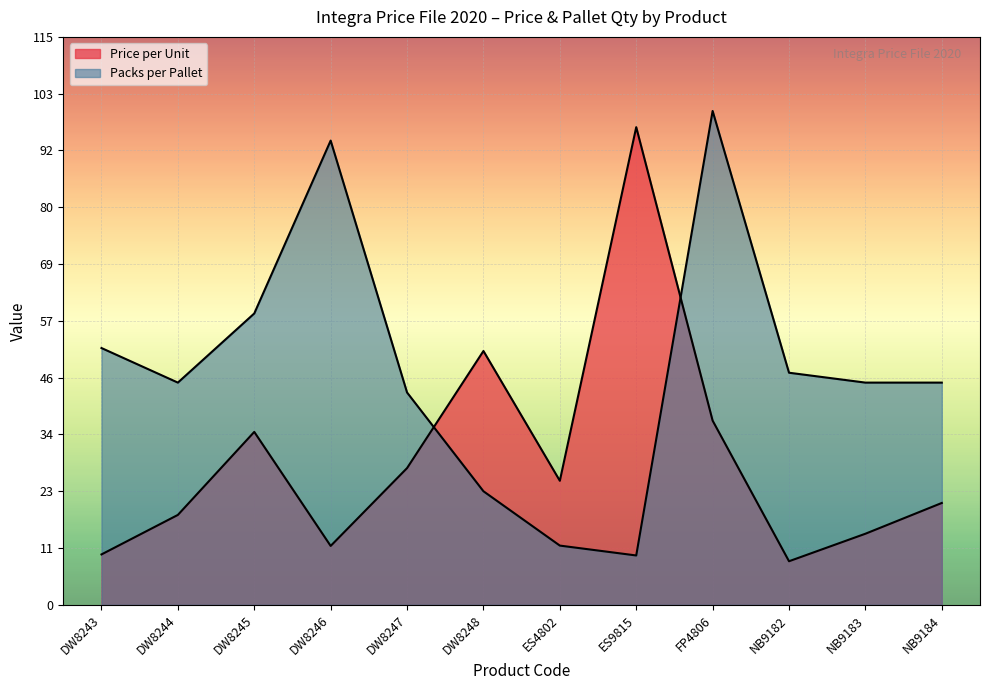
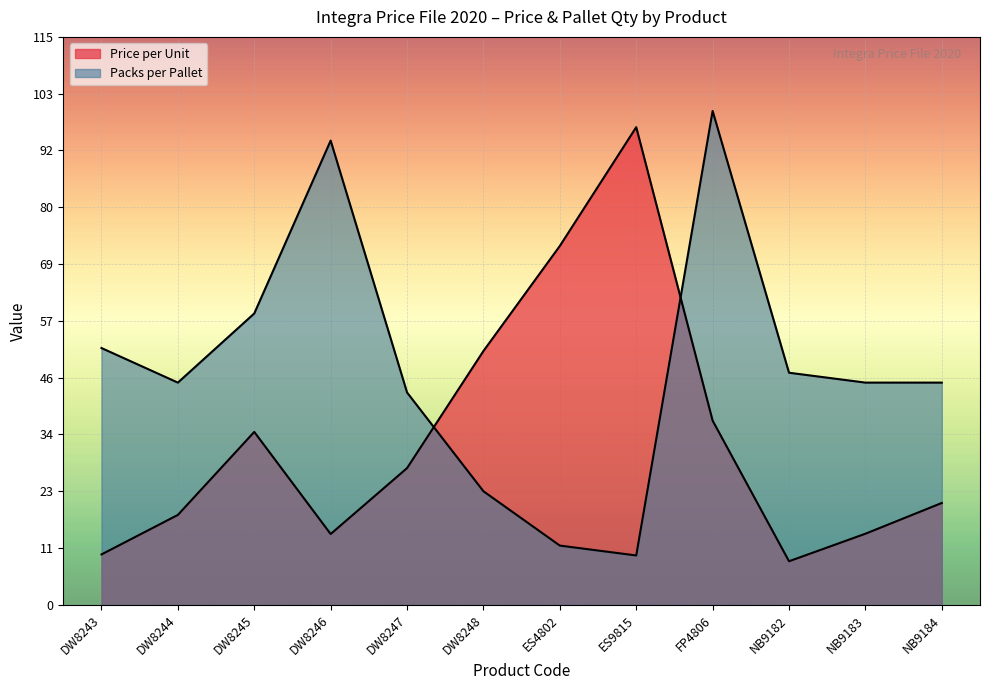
  {
    "Price per Unit": {
      "DW8243": 10,
      "DW8244": 18,
      "DW8245": 35,
-     "DW8246": 12,
+     "DW8246": 14,
      "DW8247": 28,
      "DW8248": 51,
-     "ES4802": 25,
+     "ES4802": 73,
      "ES9815": 97,
      "FP4806": 37,
      "NB9182": 9,
      "NB9183": 14,
      "NB9184": 21
    },
    "Packs per Pallet": {
      "DW8243": 52,
      "DW8244": 45,
      "DW8245": 59,
      "DW8246": 94,
      "DW8247": 43,
      "DW8248": 23,
      "ES4802": 12,
      "ES9815": 10,
      "FP4806": 100,
      "NB9182": 47,
      "NB9183": 45,
      "NB9184": 45
    }
  }
